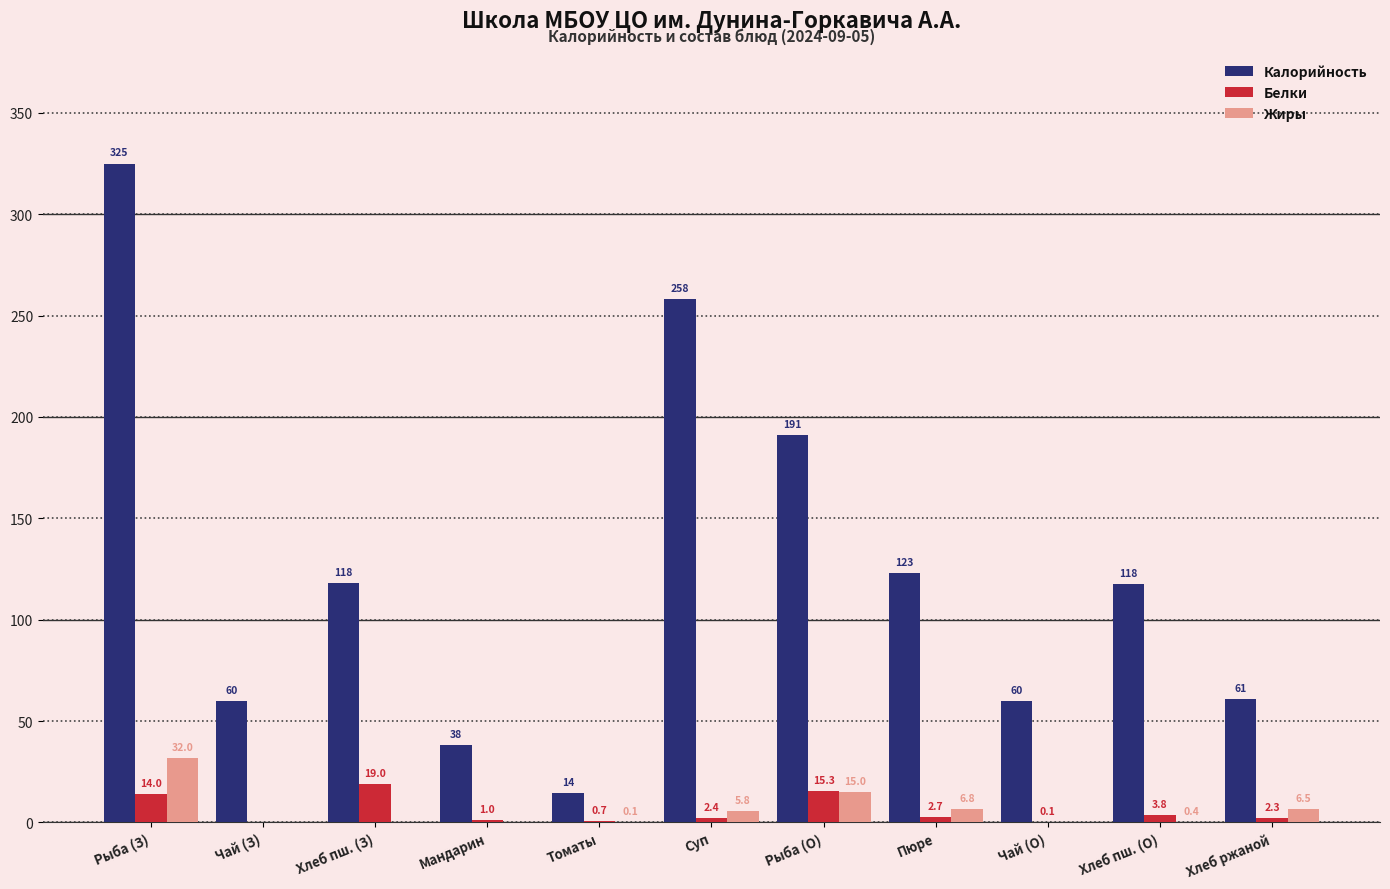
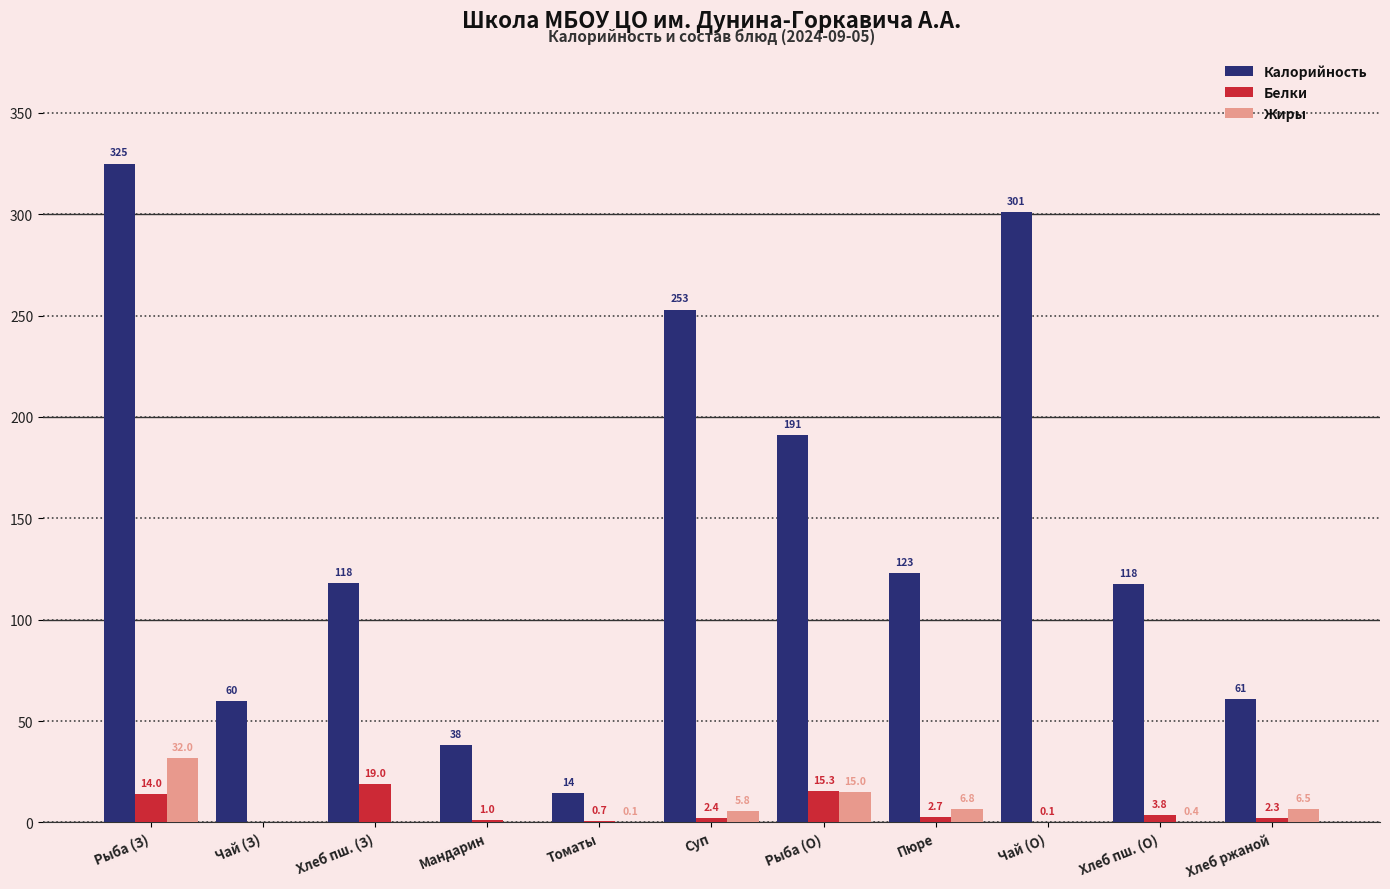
  {
    "Калорийность": {
      "Рыба (З)": 325,
      "Чай (З)": 60,
      "Хлеб пш. (З)": 118,
      "Мандарин": 38,
      "Томаты": 14,
-     "Суп": 258,
+     "Суп": 253,
      "Рыба (О)": 191,
      "Пюре": 123,
-     "Чай (О)": 60,
+     "Чай (О)": 301,
      "Хлеб пш. (О)": 118,
      "Хлеб ржаной": 61
    },
    "Белки": {
      "Рыба (З)": 14.0,
      "Хлеб пш. (З)": 19.0,
      "Мандарин": 1.0,
      "Томаты": 0.7,
      "Суп": 2.4,
      "Рыба (О)": 15.3,
      "Пюре": 2.7,
      "Чай (О)": 0.1,
      "Хлеб пш. (О)": 3.8,
      "Хлеб ржаной": 2.3
    },
    "Жиры": {
      "Рыба (З)": 32.0,
      "Томаты": 0.1,
      "Суп": 5.8,
      "Рыба (О)": 15.0,
      "Пюре": 6.8,
      "Хлеб пш. (О)": 0.4,
      "Хлеб ржаной": 6.5
    }
  }
